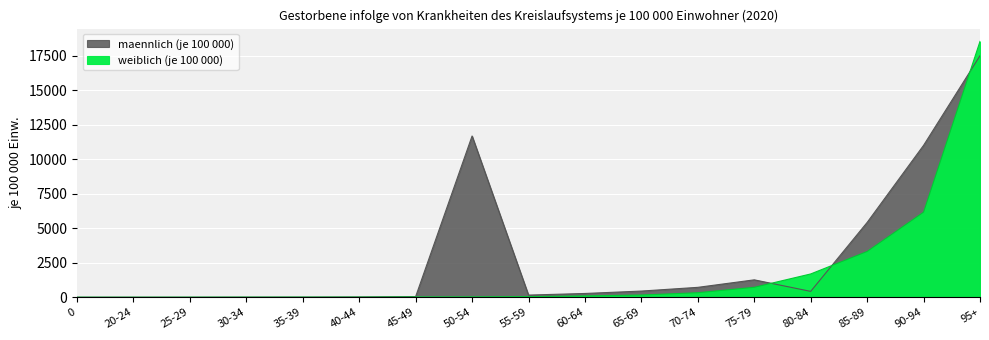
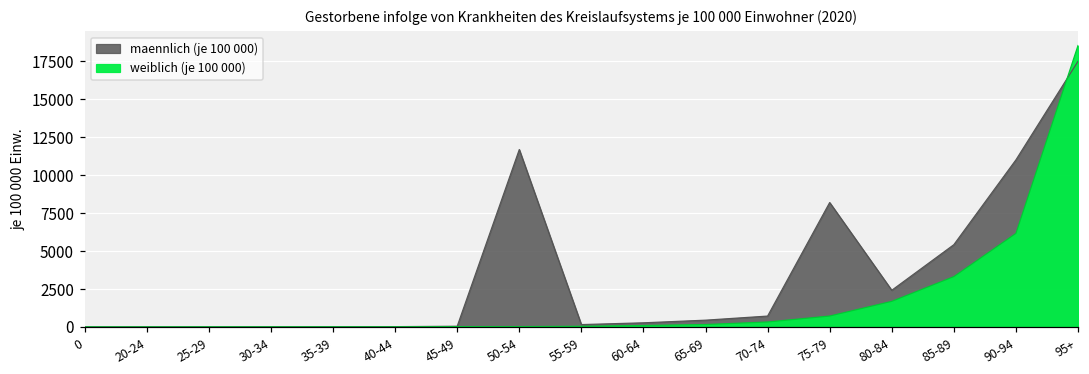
  {
    "maennlich (je 100 000)": {
      "50-54": 11700,
      "65-69": 400,
      "70-74": 700,
-     "75-79": 1300,
-     "80-84": 400,
+     "75-79": 8200,
+     "80-84": 2400,
      "85-89": 5400,
      "90-94": 11000,
      "95+": 17500
    },
    "weiblich (je 100 000)": {
      "50-54": 0,
      "65-69": 200,
      "70-74": 300,
      "75-79": 700,
      "80-84": 1700,
      "85-89": 3300,
      "90-94": 6200,
      "95+": 18500
    }
  }
